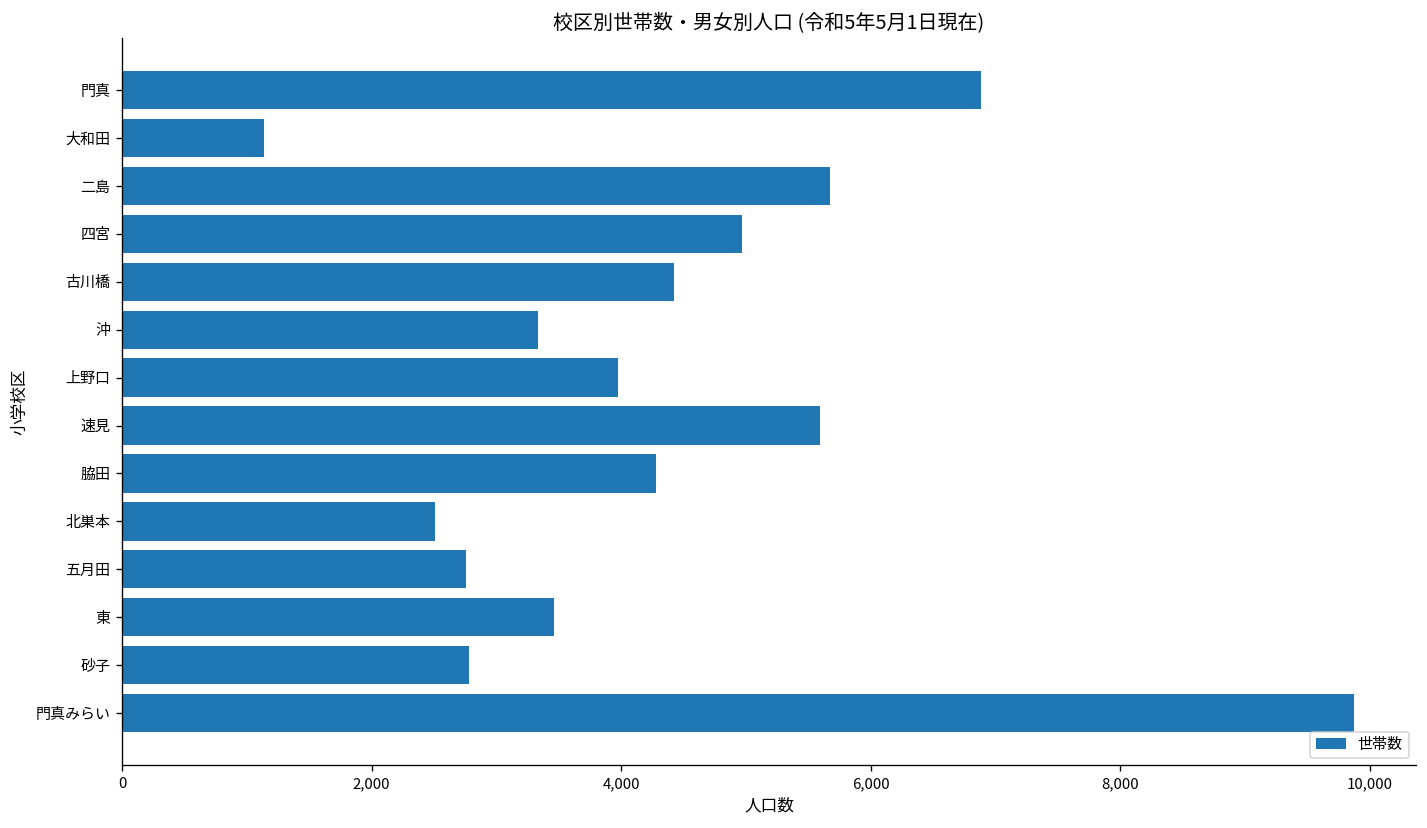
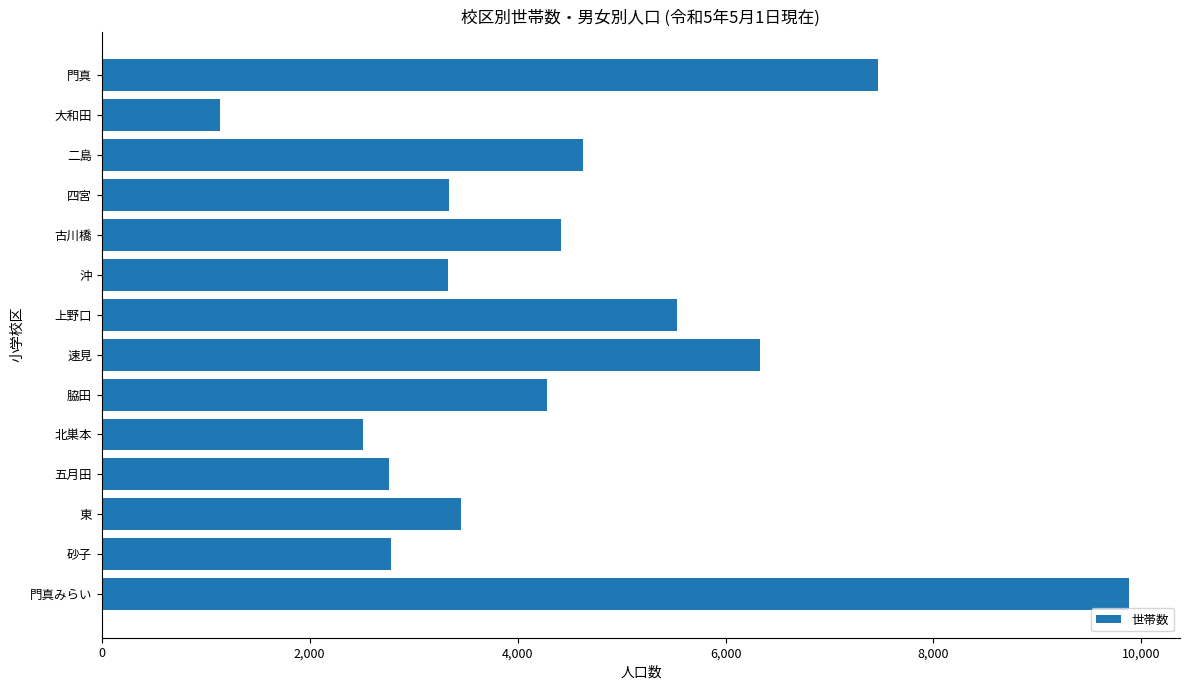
  {
-   "門真": "6,880",
+   "門真": "7,470",
    "大和田": "1,140",
-   "二島": "5,670",
-   "四宮": "4,970",
+   "二島": "4,630",
+   "四宮": "3,340",
    "古川橋": "4,420",
    "沖": "3,330",
-   "上野口": "3,970",
-   "速見": "5,600",
+   "上野口": "5,530",
+   "速見": "6,330",
    "脇田": "4,280",
    "北巣本": "2,510",
    "五月田": "2,760",
    "東": "3,460",
    "砂子": "2,780",
    "門真みらい": "9,880"
  }
